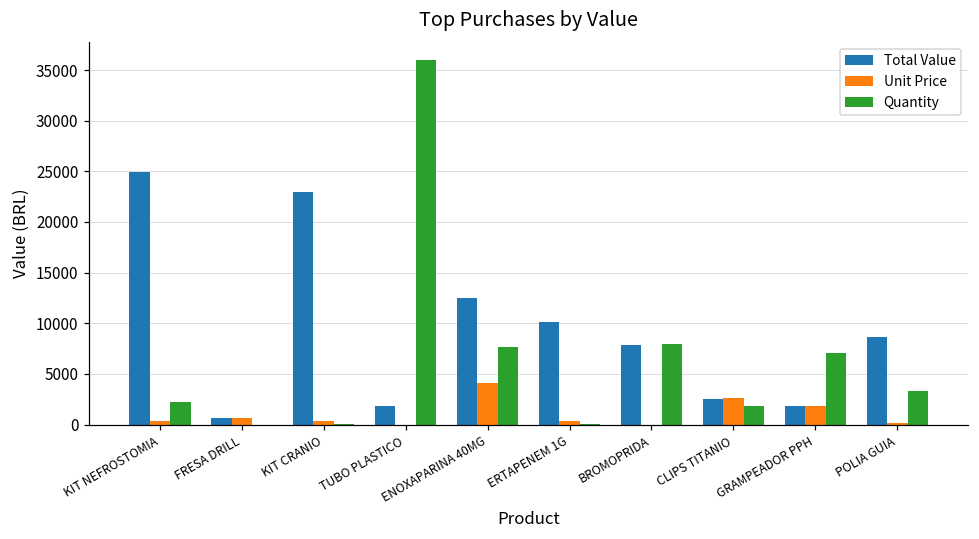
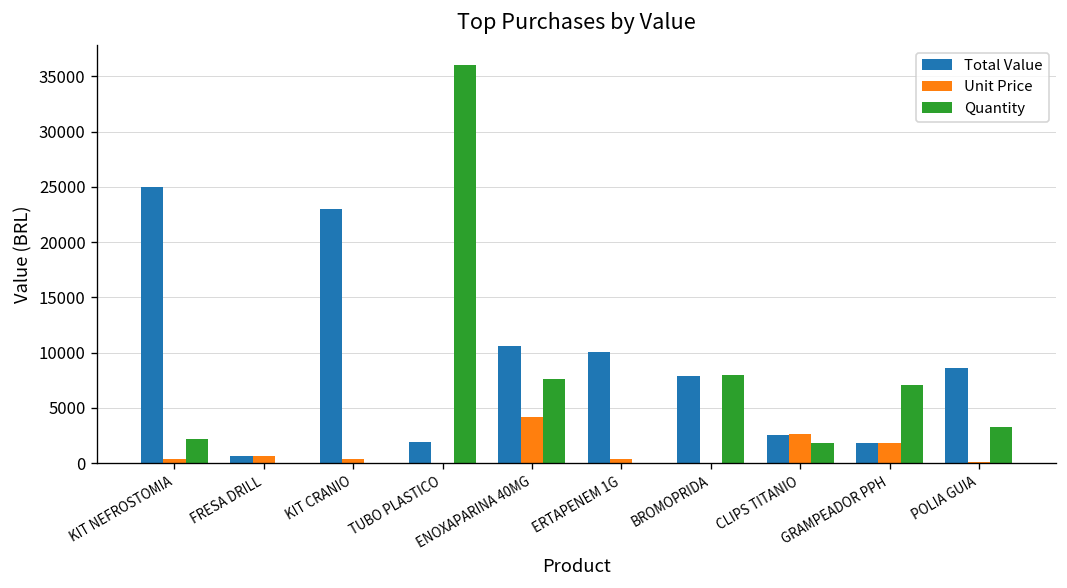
  {
    "Total Value": {
      "KIT NEFROSTOMIA": 25000,
      "FRESA DRILL": 1000,
      "KIT CRANIO": 23000,
      "TUBO PLASTICO": 2000,
-     "ENOXAPARINA 40MG": 13000,
+     "ENOXAPARINA 40MG": 11000,
      "ERTAPENEM 1G": 10000,
      "BROMOPRIDA": 8000,
      "CLIPS TITANIO": 3000,
      "GRAMPEADOR PPH": 2000,
      "POLIA GUIA": 9000
    },
    "Unit Price": {
      "KIT NEFROSTOMIA": 0,
      "FRESA DRILL": 1000,
      "KIT CRANIO": 0,
      "ENOXAPARINA 40MG": 4000,
      "ERTAPENEM 1G": 0,
      "CLIPS TITANIO": 3000,
      "GRAMPEADOR PPH": 2000
    },
    "Quantity": {
      "KIT NEFROSTOMIA": 2000,
      "TUBO PLASTICO": 36000,
      "ENOXAPARINA 40MG": 8000,
      "BROMOPRIDA": 8000,
      "CLIPS TITANIO": 2000,
      "GRAMPEADOR PPH": 7000,
      "POLIA GUIA": 3000
    }
  }
